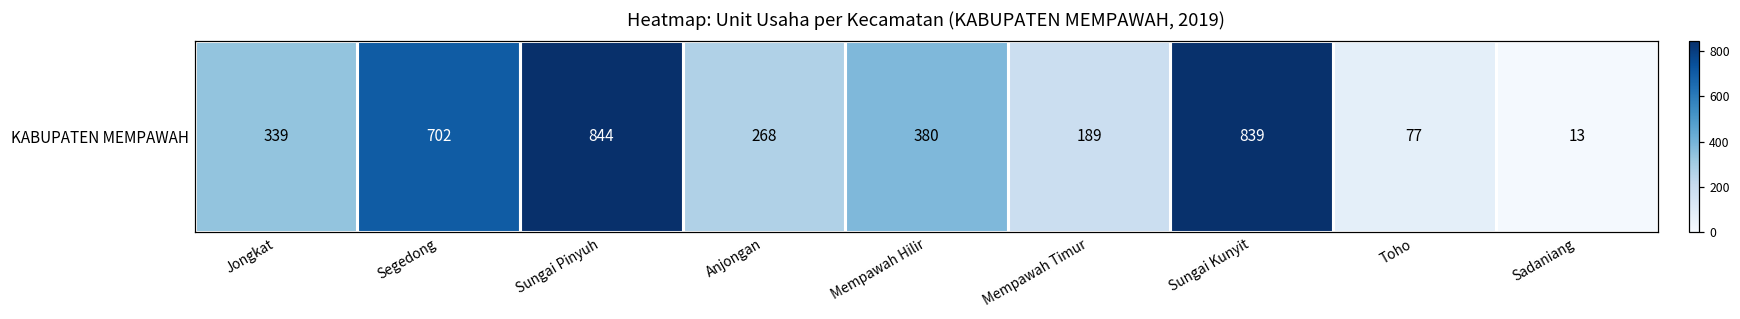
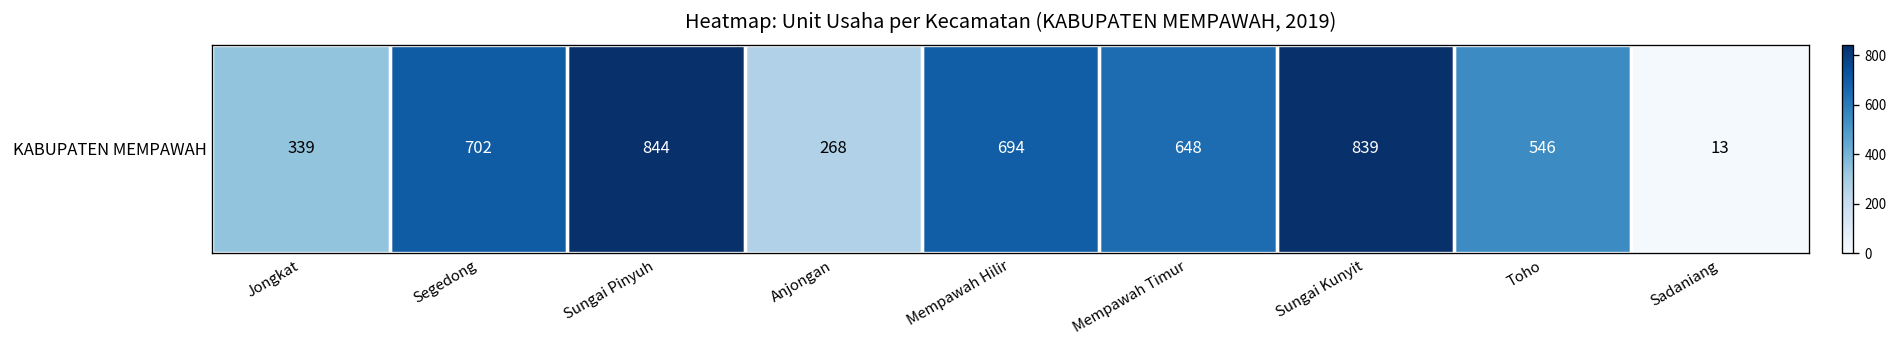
  {
    "KABUPATEN MEMPAWAH": {
      "Jongkat": 339,
      "Segedong": 702,
      "Sungai Pinyuh": 844,
      "Anjongan": 268,
-     "Mempawah Hilir": 380,
-     "Mempawah Timur": 189,
+     "Mempawah Hilir": 694,
+     "Mempawah Timur": 648,
      "Sungai Kunyit": 839,
-     "Toho": 77,
+     "Toho": 546,
      "Sadaniang": 13
    }
  }
